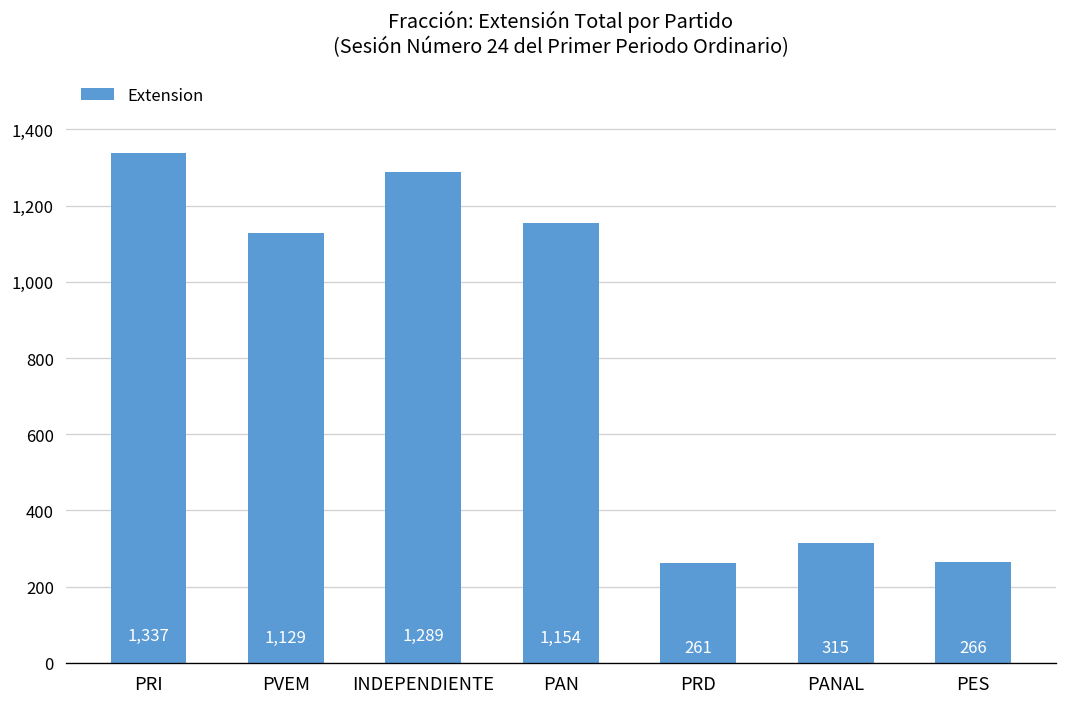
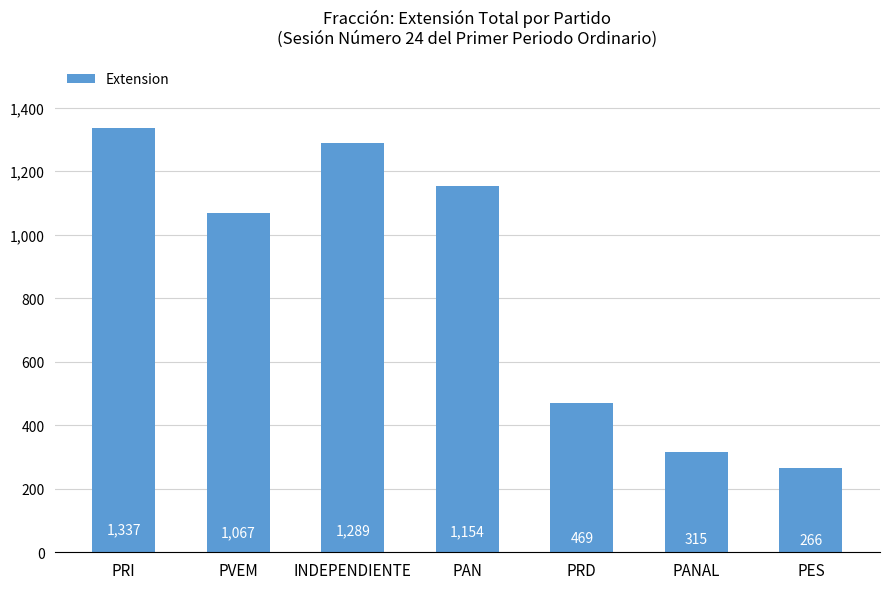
  {
    "PRI": "1,337",
-   "PVEM": "1,129",
+   "PVEM": "1,067",
    "INDEPENDIENTE": "1,289",
    "PAN": "1,154",
-   "PRD": "261",
+   "PRD": "469",
    "PANAL": "315",
    "PES": "266"
  }
